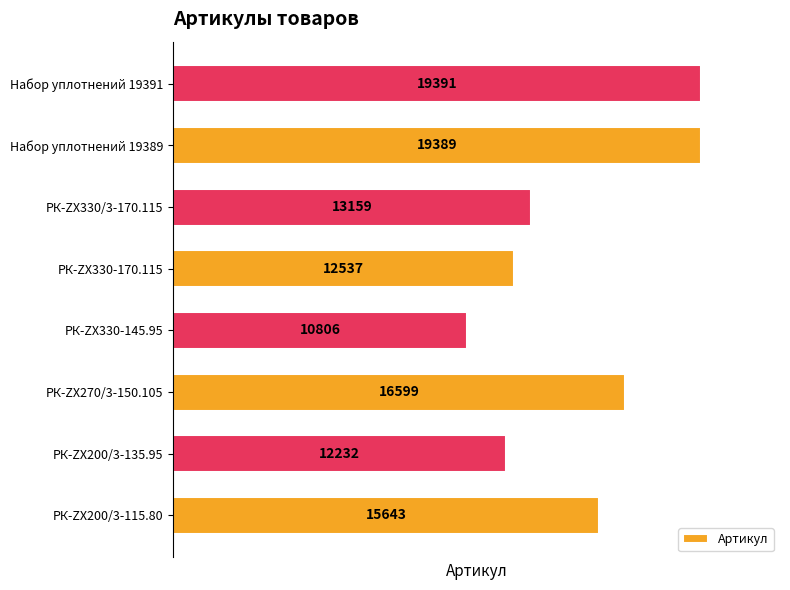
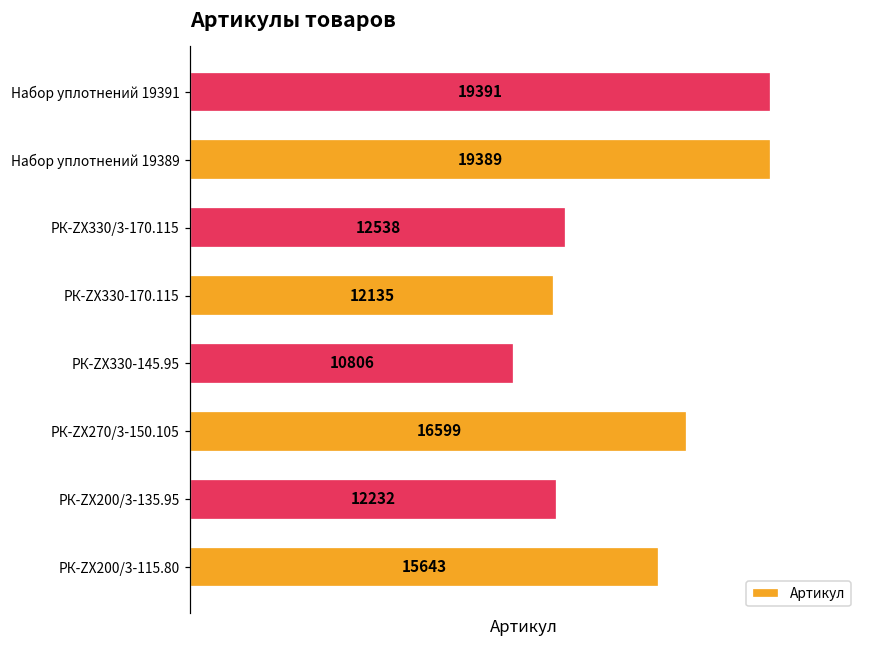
  {
    "Набор уплотнений 19391": 19391,
    "Набор уплотнений 19389": 19389,
-   "РК-ZX330/3-170.115": 13159,
-   "РК-ZX330-170.115": 12537,
+   "РК-ZX330/3-170.115": 12538,
+   "РК-ZX330-170.115": 12135,
    "РК-ZX330-145.95": 10806,
    "РК-ZX270/3-150.105": 16599,
    "РК-ZX200/3-135.95": 12232,
    "РК-ZX200/3-115.80": 15643
  }
